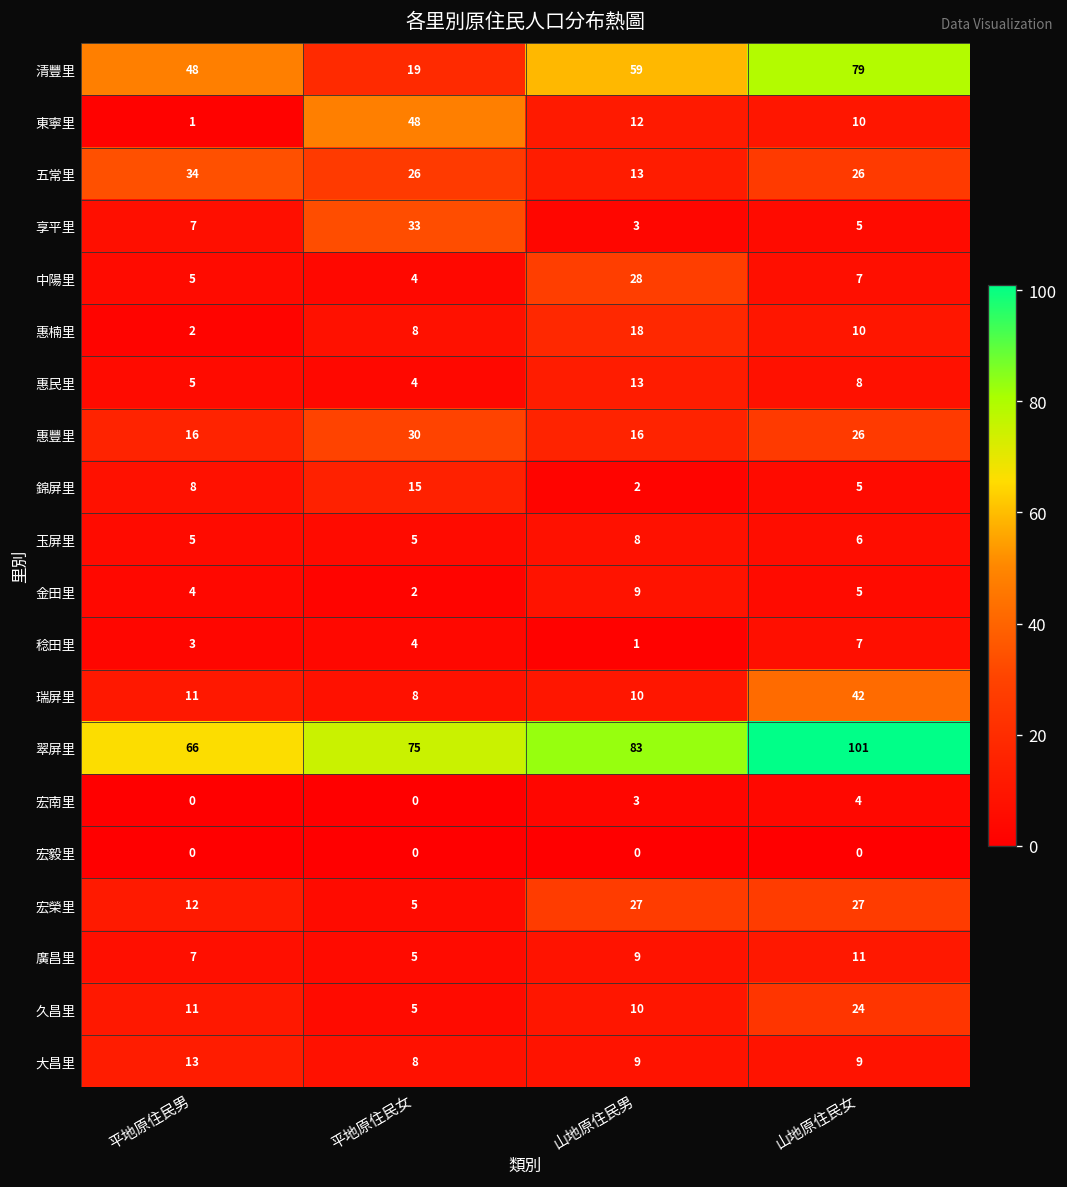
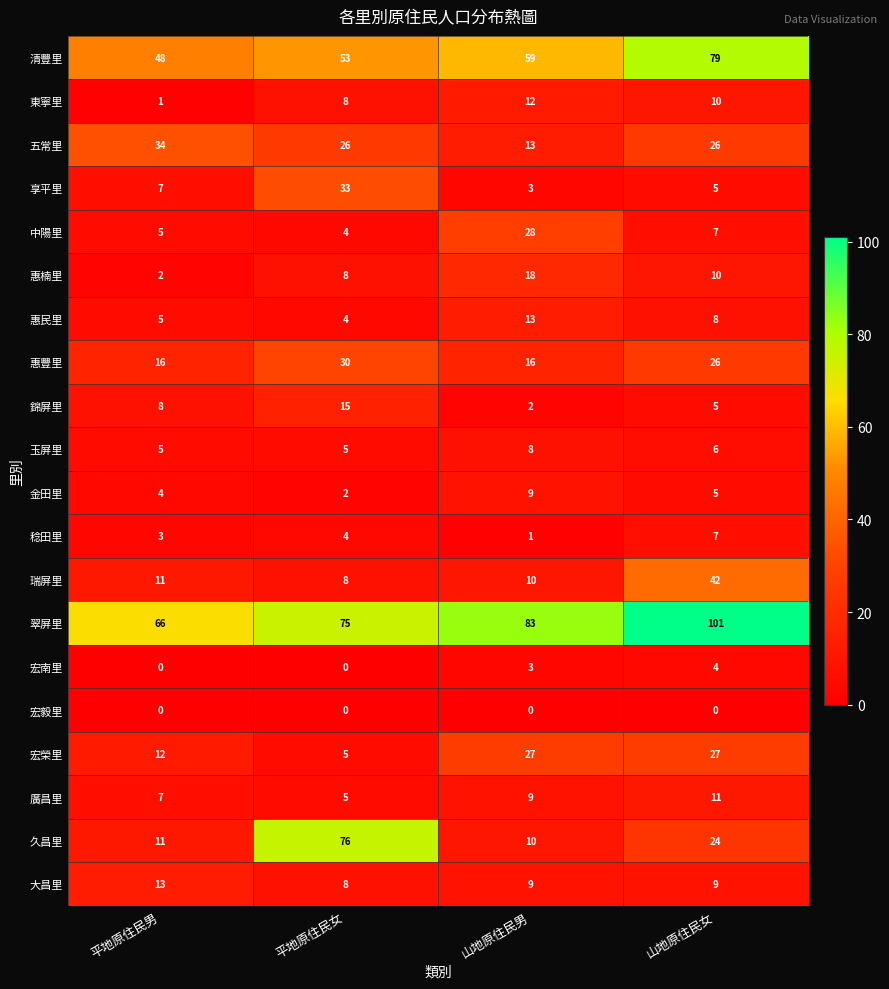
  {
    "清豐里": {
      "平地原住民男": 48,
-     "平地原住民女": 19,
+     "平地原住民女": 53,
      "山地原住民男": 59,
      "山地原住民女": 79
    },
    "東寧里": {
      "平地原住民男": 1,
-     "平地原住民女": 48,
+     "平地原住民女": 8,
      "山地原住民男": 12,
      "山地原住民女": 10
    },
    "五常里": {
      "平地原住民男": 34,
      "平地原住民女": 26,
      "山地原住民男": 13,
      "山地原住民女": 26
    },
    "享平里": {
      "平地原住民男": 7,
      "平地原住民女": 33,
      "山地原住民男": 3,
      "山地原住民女": 5
    },
    "中陽里": {
      "平地原住民男": 5,
      "平地原住民女": 4,
      "山地原住民男": 28,
      "山地原住民女": 7
    },
    "惠楠里": {
      "平地原住民男": 2,
      "平地原住民女": 8,
      "山地原住民男": 18,
      "山地原住民女": 10
    },
    "惠民里": {
      "平地原住民男": 5,
      "平地原住民女": 4,
      "山地原住民男": 13,
      "山地原住民女": 8
    },
    "惠豐里": {
      "平地原住民男": 16,
      "平地原住民女": 30,
      "山地原住民男": 16,
      "山地原住民女": 26
    },
    "錦屏里": {
      "平地原住民男": 8,
      "平地原住民女": 15,
      "山地原住民男": 2,
      "山地原住民女": 5
    },
    "玉屏里": {
      "平地原住民男": 5,
      "平地原住民女": 5,
      "山地原住民男": 8,
      "山地原住民女": 6
    },
    "金田里": {
      "平地原住民男": 4,
      "平地原住民女": 2,
      "山地原住民男": 9,
      "山地原住民女": 5
    },
    "稔田里": {
      "平地原住民男": 3,
      "平地原住民女": 4,
      "山地原住民男": 1,
      "山地原住民女": 7
    },
    "瑞屏里": {
      "平地原住民男": 11,
      "平地原住民女": 8,
      "山地原住民男": 10,
      "山地原住民女": 42
    },
    "翠屏里": {
      "平地原住民男": 66,
      "平地原住民女": 75,
      "山地原住民男": 83,
      "山地原住民女": 101
    },
    "宏南里": {
      "平地原住民男": 0,
      "平地原住民女": 0,
      "山地原住民男": 3,
      "山地原住民女": 4
    },
    "宏毅里": {
      "平地原住民男": 0,
      "平地原住民女": 0,
      "山地原住民男": 0,
      "山地原住民女": 0
    },
    "宏榮里": {
      "平地原住民男": 12,
      "平地原住民女": 5,
      "山地原住民男": 27,
      "山地原住民女": 27
    },
    "廣昌里": {
      "平地原住民男": 7,
      "平地原住民女": 5,
      "山地原住民男": 9,
      "山地原住民女": 11
    },
    "久昌里": {
      "平地原住民男": 11,
-     "平地原住民女": 5,
+     "平地原住民女": 76,
      "山地原住民男": 10,
      "山地原住民女": 24
    },
    "大昌里": {
      "平地原住民男": 13,
      "平地原住民女": 8,
      "山地原住民男": 9,
      "山地原住民女": 9
    }
  }
